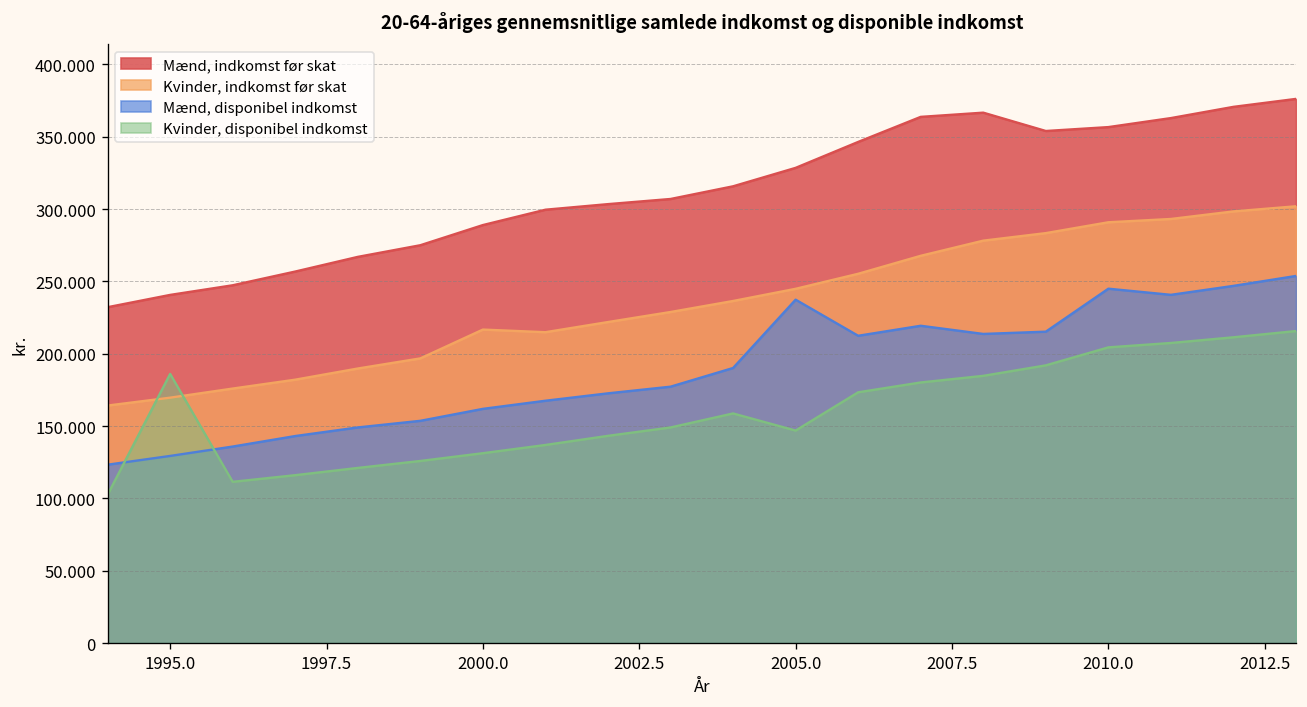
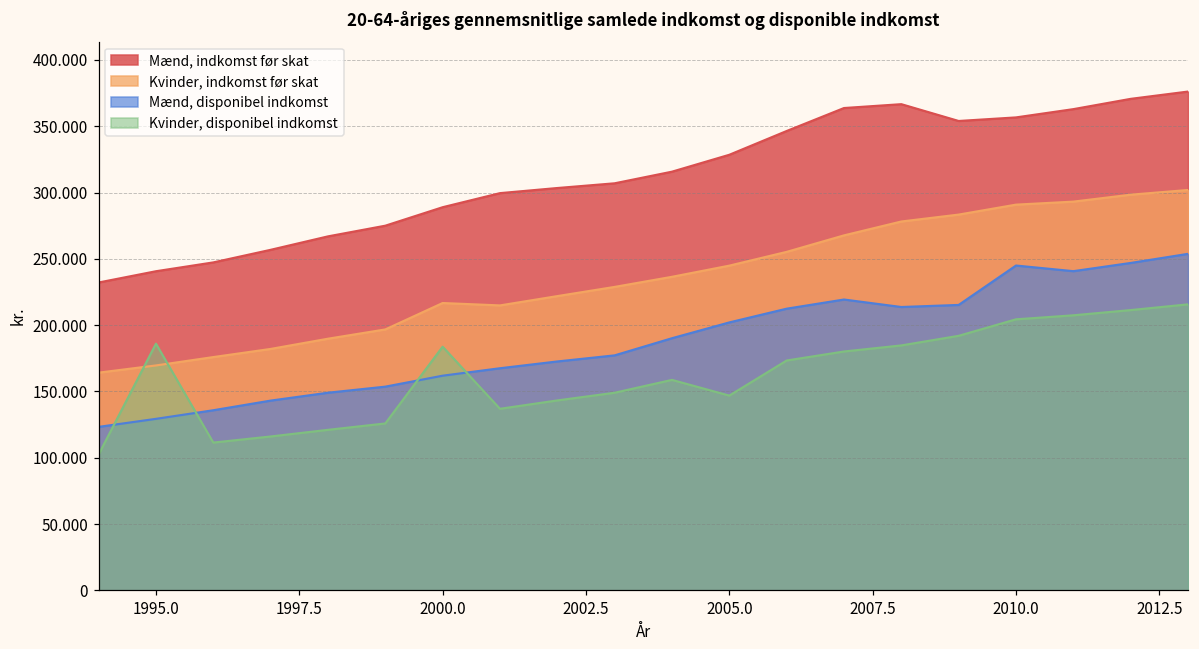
  {
    "Mænd, indkomst før skat": {
      "1995.0": 241,
      "2000.0": 289,
      "2005.0": 328,
      "2010.0": 357
    },
    "Kvinder, indkomst før skat": {
      "1995.0": 170,
      "2000.0": 217,
      "2005.0": 245,
      "2010.0": 291
    },
    "Mænd, disponibel indkomst": {
      "1995.0": 129,
      "2000.0": 162,
-     "2005.0": 237,
+     "2005.0": 202,
      "2010.0": 245
    },
    "Kvinder, disponibel indkomst": {
      "1995.0": 186,
-     "2000.0": 131,
+     "2000.0": 184,
      "2005.0": 147,
      "2010.0": 204
    }
  }
